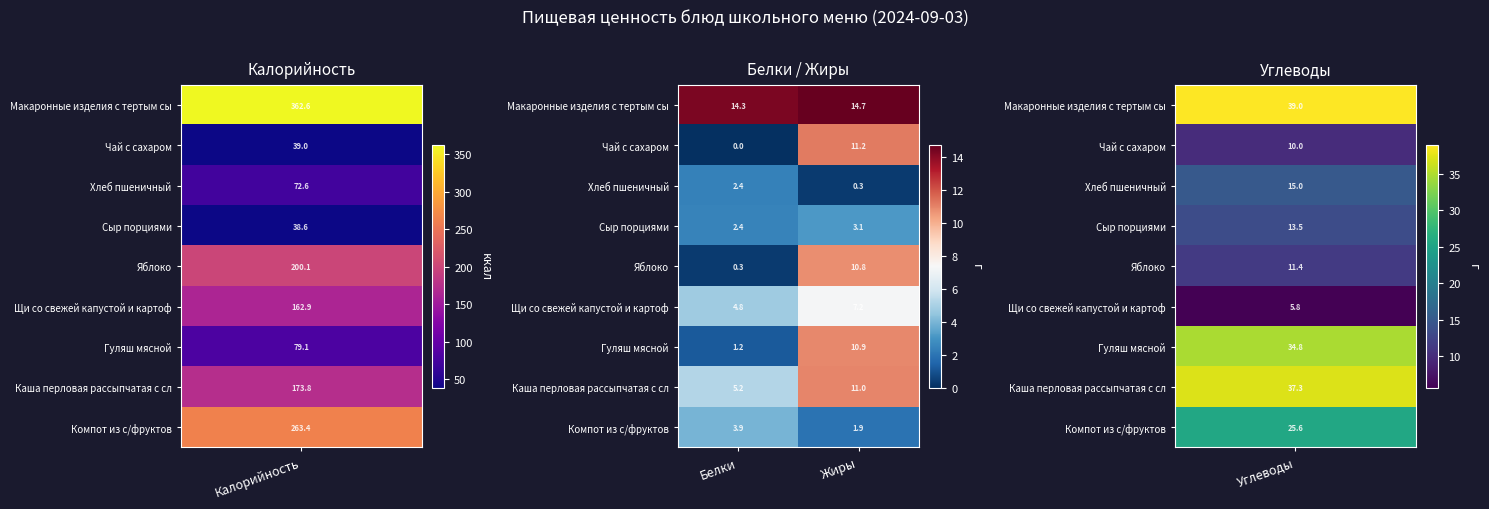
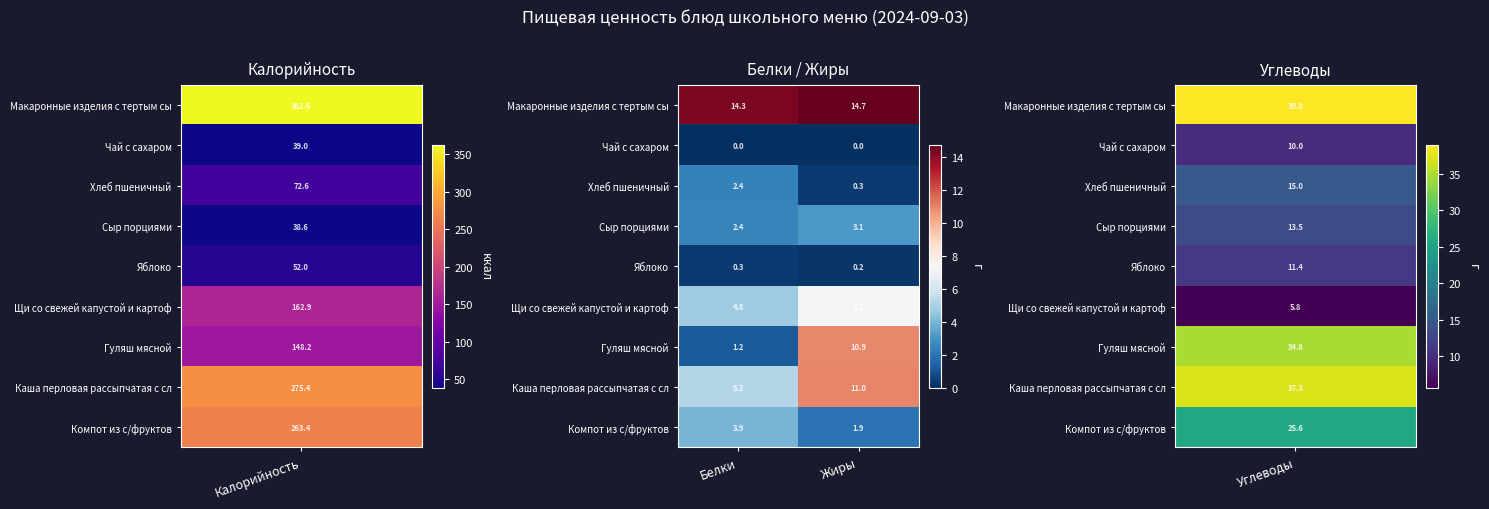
  {
    "Калорийность": {
      "Макаронные изделия с тертым сы": {
        "Калорийность": 362.6
      },
      "Чай с сахаром": {
        "Калорийность": 39.0
      },
      "Хлеб пшеничный": {
        "Калорийность": 72.6
      },
      "Сыр порциями": {
        "Калорийность": 38.6
      },
      "Яблоко": {
-       "Калорийность": 200.1
+       "Калорийность": 52.0
      },
      "Щи со свежей капустой и картоф": {
        "Калорийность": 162.9
      },
      "Гуляш мясной": {
-       "Калорийность": 79.1
+       "Калорийность": 148.2
      },
      "Каша перловая рассыпчатая с сл": {
-       "Калорийность": 173.8
+       "Калорийность": 275.4
      },
      "Компот из с/фруктов": {
        "Калорийность": 263.4
      }
    },
    "Белки / Жиры": {
      "Макаронные изделия с тертым сы": {
        "Белки": 14.3,
        "Жиры": 14.7
      },
      "Чай с сахаром": {
        "Белки": 0.0,
-       "Жиры": 11.2
+       "Жиры": 0.0
      },
      "Хлеб пшеничный": {
        "Белки": 2.4,
        "Жиры": 0.3
      },
      "Сыр порциями": {
        "Белки": 2.4,
        "Жиры": 3.1
      },
      "Яблоко": {
        "Белки": 0.3,
-       "Жиры": 10.8
+       "Жиры": 0.2
      },
      "Щи со свежей капустой и картоф": {
        "Белки": 4.8
      },
      "Гуляш мясной": {
        "Белки": 1.2,
        "Жиры": 10.9
      },
      "Каша перловая рассыпчатая с сл": {
        "Белки": 5.2,
        "Жиры": 11.0
      },
      "Компот из с/фруктов": {
        "Белки": 3.9,
        "Жиры": 1.9
      }
    },
    "Углеводы": {
      "Макаронные изделия с тертым сы": {
        "Углеводы": 39.0
      },
      "Чай с сахаром": {
        "Углеводы": 10.0
      },
      "Хлеб пшеничный": {
        "Углеводы": 15.0
      },
      "Сыр порциями": {
        "Углеводы": 13.5
      },
      "Яблоко": {
        "Углеводы": 11.4
      },
      "Щи со свежей капустой и картоф": {
        "Углеводы": 5.8
      },
      "Гуляш мясной": {
        "Углеводы": 34.8
      },
      "Каша перловая рассыпчатая с сл": {
        "Углеводы": 37.3
      },
      "Компот из с/фруктов": {
        "Углеводы": 25.6
      }
    }
  }
